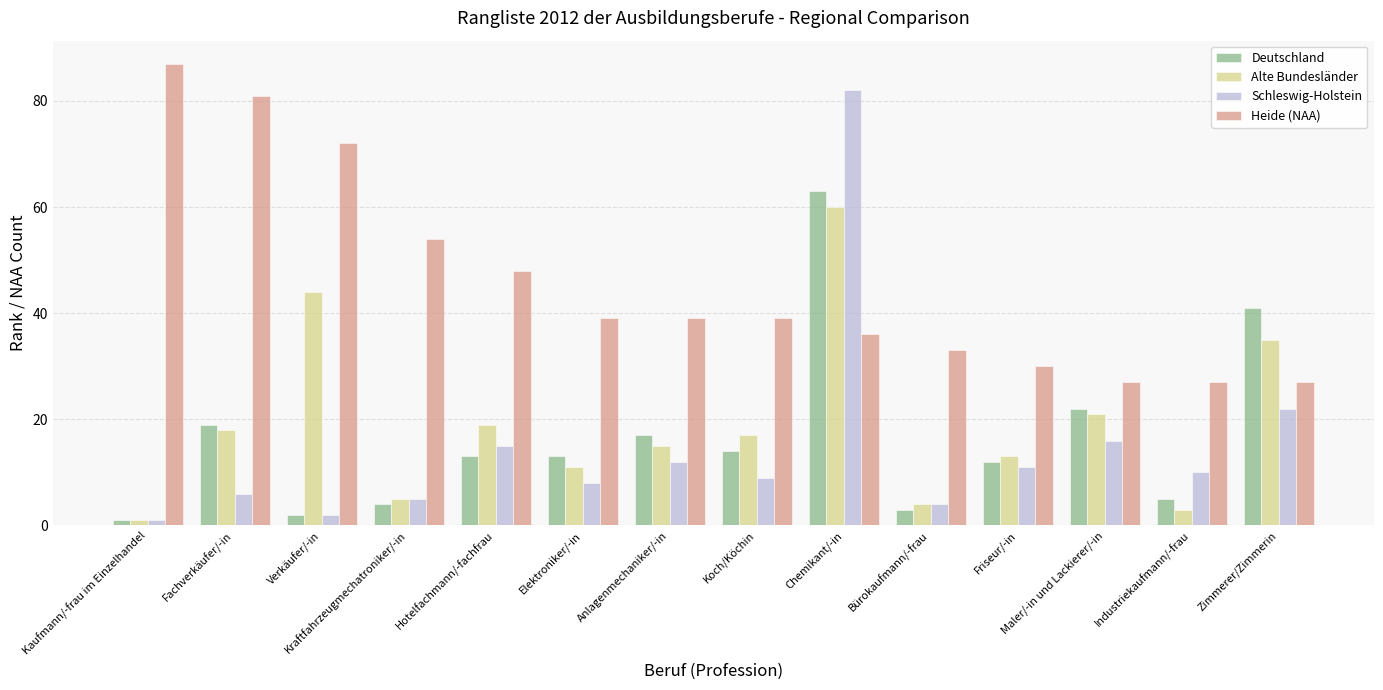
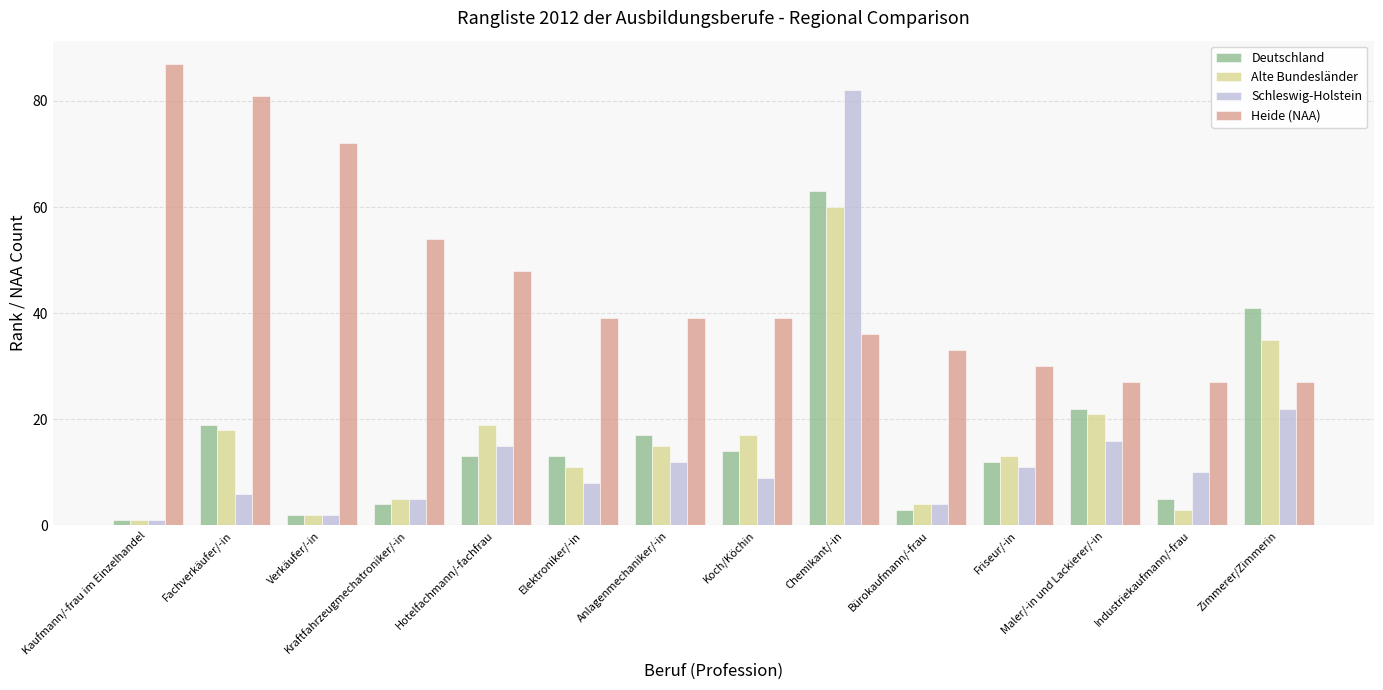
  {
    "Deutschland": {
      "Kaufmann/-frau im Einzelhandel": 1,
      "Fachverkäufer/-in": 19,
      "Verkäufer/-in": 2,
      "Kraftfahrzeugmechatroniker/-in": 4,
      "Hotelfachmann/-fachfrau": 13,
      "Elektroniker/-in": 13,
      "Anlagenmechaniker/-in": 17,
      "Koch/Köchin": 14,
      "Chemikant/-in": 63,
      "Bürokaufmann/-frau": 3,
      "Friseur/-in": 12,
      "Maler/-in und Lackierer/-in": 22,
      "Industriekaufmann/-frau": 5,
      "Zimmerer/Zimmerin": 41
    },
    "Alte Bundesländer": {
      "Kaufmann/-frau im Einzelhandel": 1,
      "Fachverkäufer/-in": 18,
-     "Verkäufer/-in": 44,
+     "Verkäufer/-in": 2,
      "Kraftfahrzeugmechatroniker/-in": 5,
      "Hotelfachmann/-fachfrau": 19,
      "Elektroniker/-in": 11,
      "Anlagenmechaniker/-in": 15,
      "Koch/Köchin": 17,
      "Chemikant/-in": 60,
      "Bürokaufmann/-frau": 4,
      "Friseur/-in": 13,
      "Maler/-in und Lackierer/-in": 21,
      "Industriekaufmann/-frau": 3,
      "Zimmerer/Zimmerin": 35
    },
    "Schleswig-Holstein": {
      "Kaufmann/-frau im Einzelhandel": 1,
      "Fachverkäufer/-in": 6,
      "Verkäufer/-in": 2,
      "Kraftfahrzeugmechatroniker/-in": 5,
      "Hotelfachmann/-fachfrau": 15,
      "Elektroniker/-in": 8,
      "Anlagenmechaniker/-in": 12,
      "Koch/Köchin": 9,
      "Chemikant/-in": 82,
      "Bürokaufmann/-frau": 4,
      "Friseur/-in": 11,
      "Maler/-in und Lackierer/-in": 16,
      "Industriekaufmann/-frau": 10,
      "Zimmerer/Zimmerin": 22
    },
    "Heide (NAA)": {
      "Kaufmann/-frau im Einzelhandel": 87,
      "Fachverkäufer/-in": 81,
      "Verkäufer/-in": 72,
      "Kraftfahrzeugmechatroniker/-in": 54,
      "Hotelfachmann/-fachfrau": 48,
      "Elektroniker/-in": 39,
      "Anlagenmechaniker/-in": 39,
      "Koch/Köchin": 39,
      "Chemikant/-in": 36,
      "Bürokaufmann/-frau": 33,
      "Friseur/-in": 30,
      "Maler/-in und Lackierer/-in": 27,
      "Industriekaufmann/-frau": 27,
      "Zimmerer/Zimmerin": 27
    }
  }
